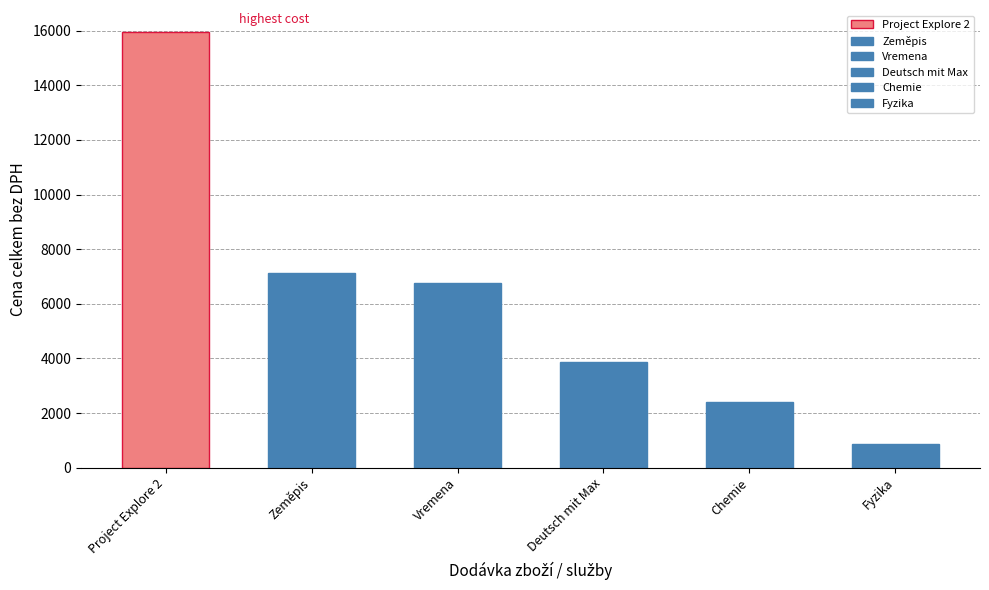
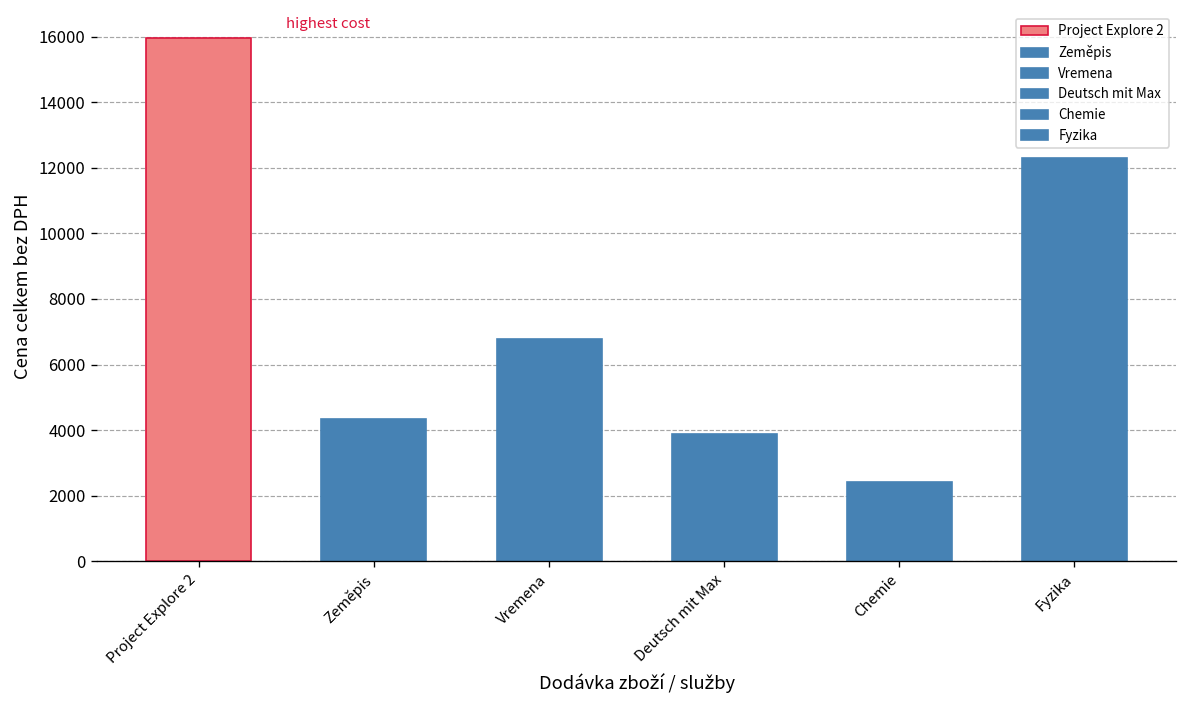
  {
    "Project Explore 2": 16000,
-   "Zeměpis": 7100,
+   "Zeměpis": 4400,
    "Vremena": 6800,
    "Deutsch mit Max": 3900,
    "Chemie": 2400,
-   "Fyzika": 900
+   "Fyzika": 12300
  }
